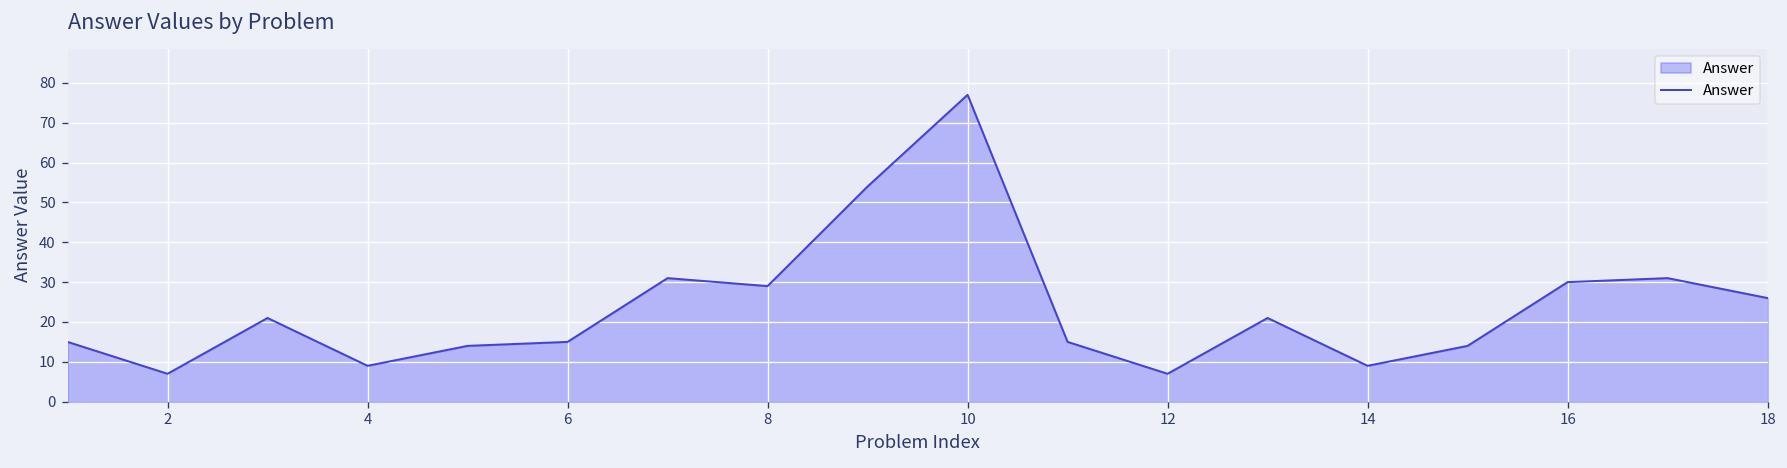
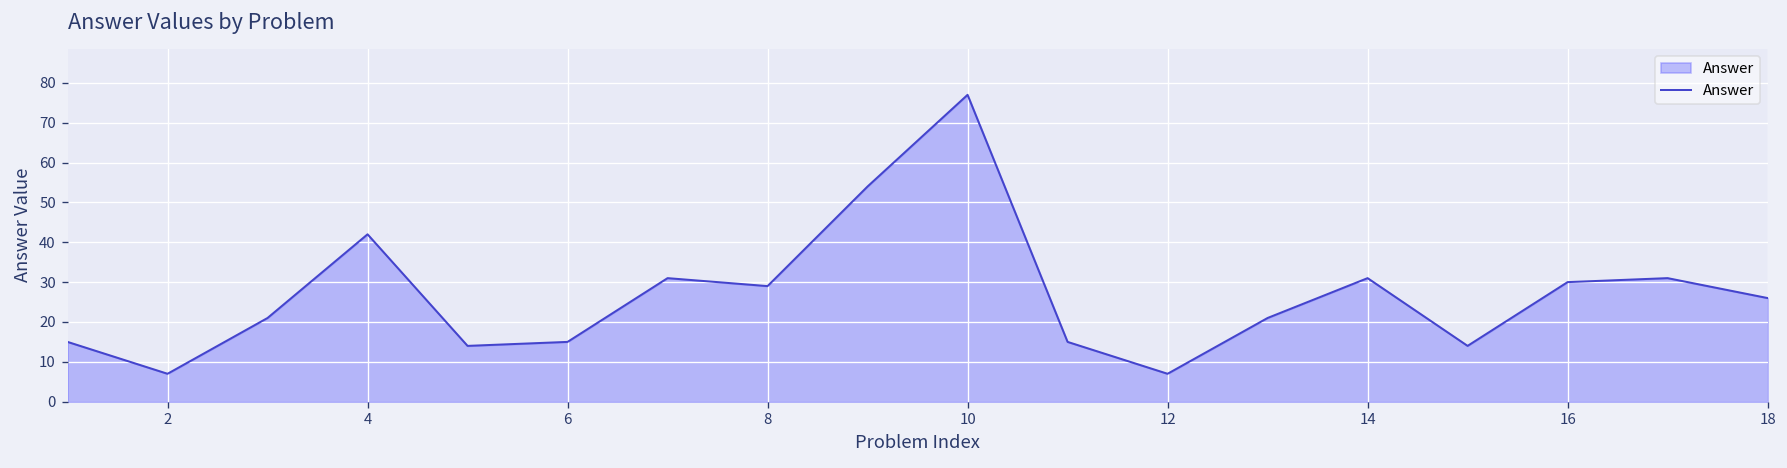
  {
    "2": 7,
-   "4": 9,
+   "4": 42,
    "6": 15,
    "8": 29,
    "10": 77,
    "12": 7,
-   "14": 9,
+   "14": 31,
    "16": 30,
    "18": 26
  }
